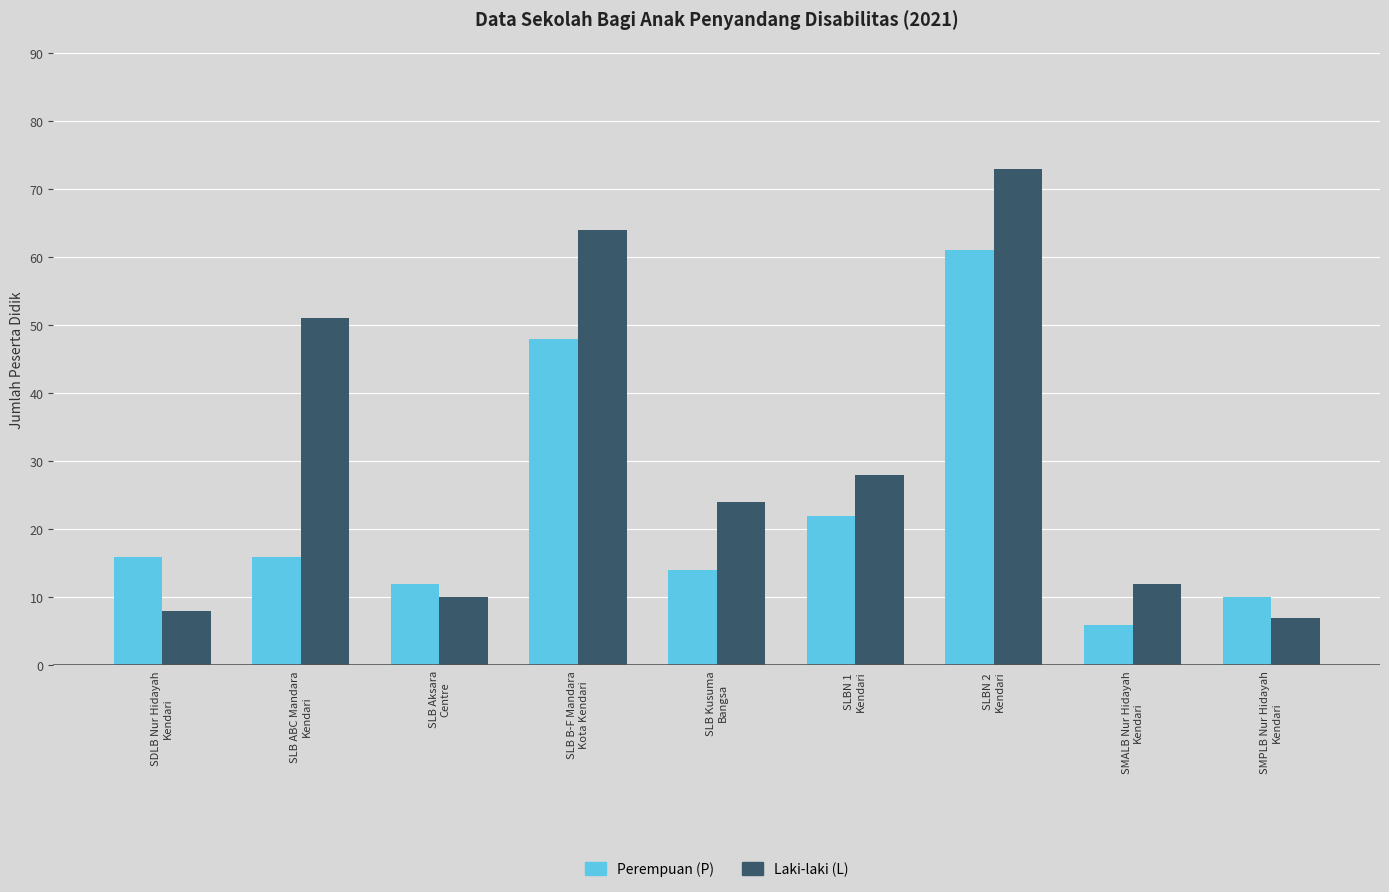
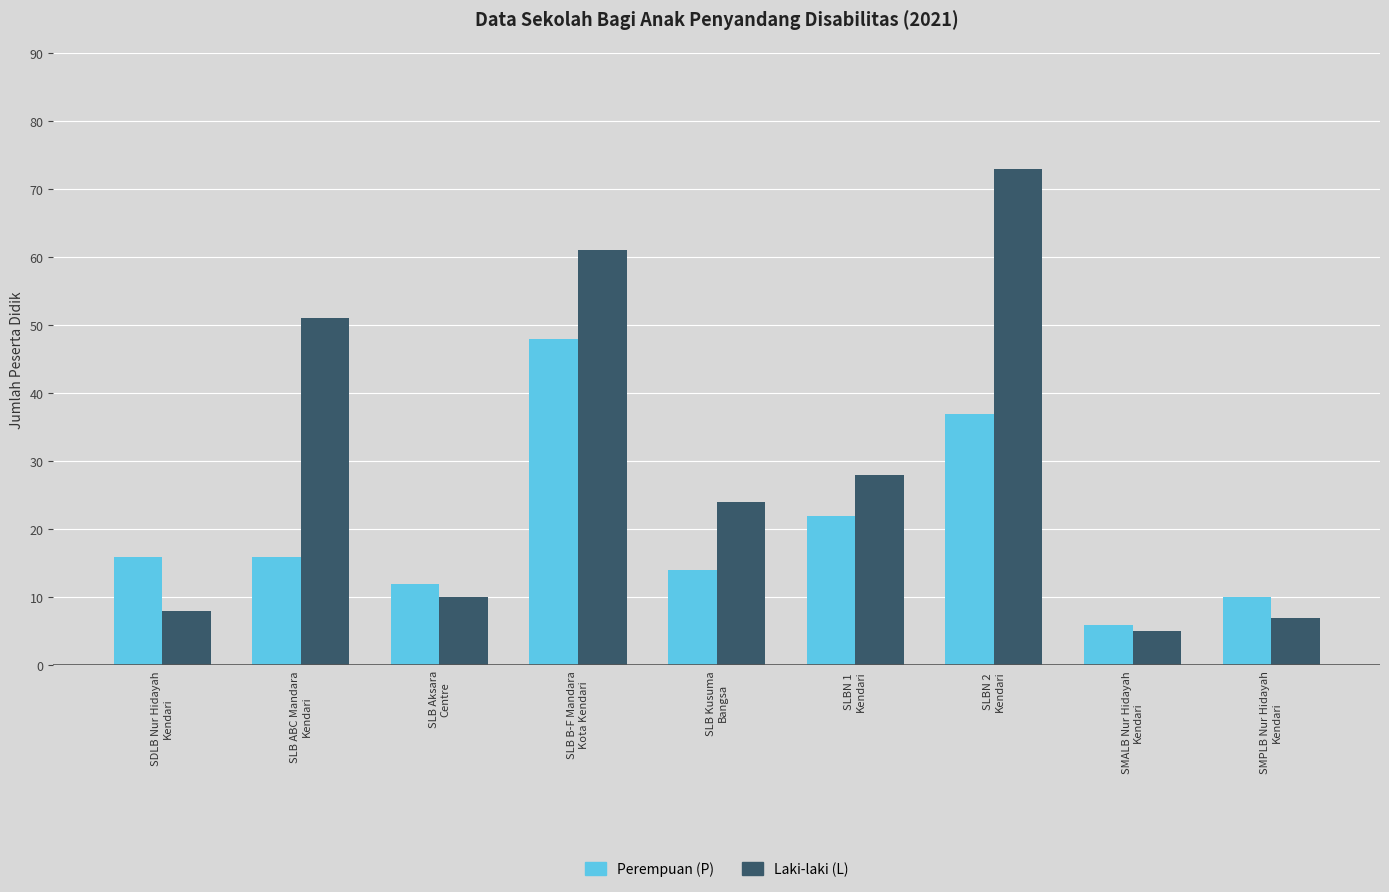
  {
    "Perempuan (P)": {
      "SDLB Nur Hidayah Kendari": 16,
      "SLB ABC Mandara Kendari": 16,
      "SLB Aksara Centre": 12,
      "SLB B-F Mandara Kota Kendari": 48,
      "SLB Kusuma Bangsa": 14,
      "SLBN 1 Kendari": 22,
-     "SLBN 2 Kendari": 61,
+     "SLBN 2 Kendari": 37,
      "SMALB Nur Hidayah Kendari": 6,
      "SMPLB Nur Hidayah Kendari": 10
    },
    "Laki-laki (L)": {
      "SDLB Nur Hidayah Kendari": 8,
      "SLB ABC Mandara Kendari": 51,
      "SLB Aksara Centre": 10,
-     "SLB B-F Mandara Kota Kendari": 64,
+     "SLB B-F Mandara Kota Kendari": 61,
      "SLB Kusuma Bangsa": 24,
      "SLBN 1 Kendari": 28,
      "SLBN 2 Kendari": 73,
-     "SMALB Nur Hidayah Kendari": 12,
+     "SMALB Nur Hidayah Kendari": 5,
      "SMPLB Nur Hidayah Kendari": 7
    }
  }
